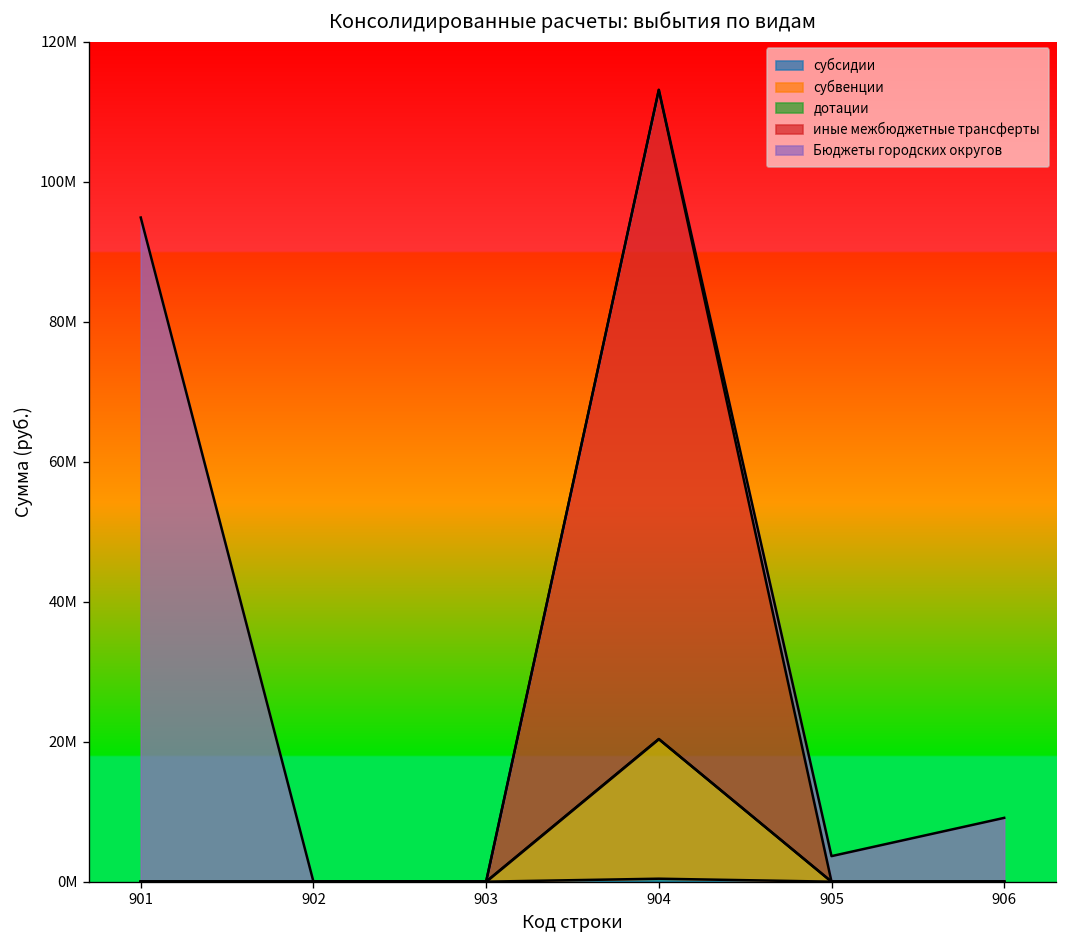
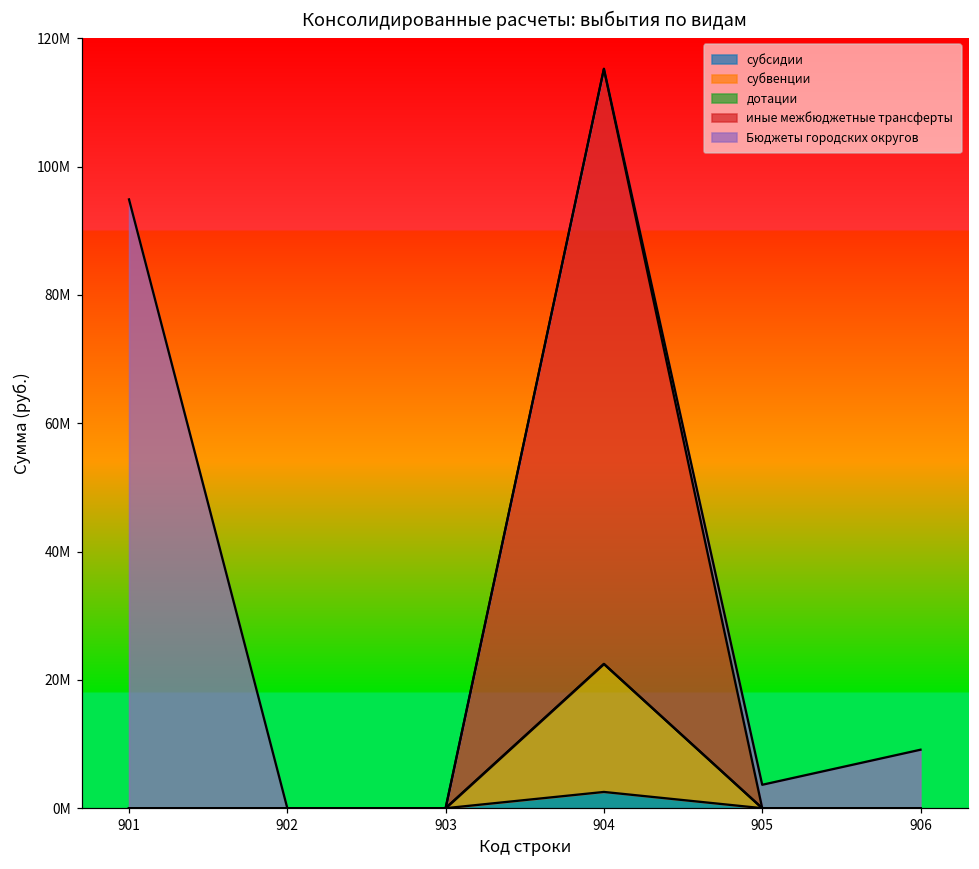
  {
    "субсидии": {
-     "904": 0
+     "904": 3000000
    },
    "Бюджеты городских округов": {
      "901": 95000000,
      "905": 4000000,
      "906": 9000000
    }
  }
